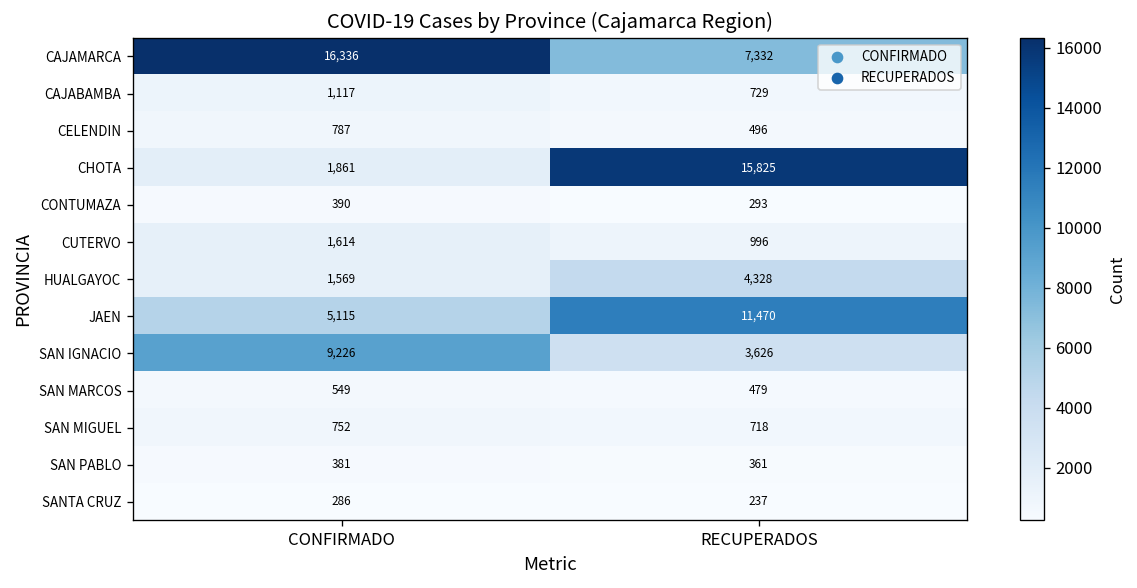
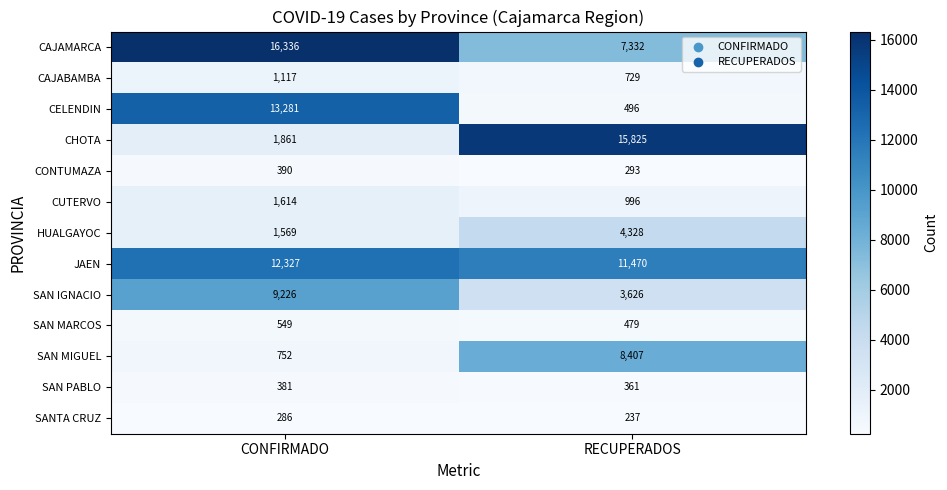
  {
    "CAJAMARCA": {
      "CONFIRMADO": "16,336",
      "RECUPERADOS": "7,332"
    },
    "CAJABAMBA": {
      "CONFIRMADO": "1,117",
      "RECUPERADOS": "729"
    },
    "CELENDIN": {
-     "CONFIRMADO": "787",
+     "CONFIRMADO": "13,281",
      "RECUPERADOS": "496"
    },
    "CHOTA": {
      "CONFIRMADO": "1,861",
      "RECUPERADOS": "15,825"
    },
    "CONTUMAZA": {
      "CONFIRMADO": "390",
      "RECUPERADOS": "293"
    },
    "CUTERVO": {
      "CONFIRMADO": "1,614",
      "RECUPERADOS": "996"
    },
    "HUALGAYOC": {
      "CONFIRMADO": "1,569",
      "RECUPERADOS": "4,328"
    },
    "JAEN": {
-     "CONFIRMADO": "5,115",
+     "CONFIRMADO": "12,327",
      "RECUPERADOS": "11,470"
    },
    "SAN IGNACIO": {
      "CONFIRMADO": "9,226",
      "RECUPERADOS": "3,626"
    },
    "SAN MARCOS": {
      "CONFIRMADO": "549",
      "RECUPERADOS": "479"
    },
    "SAN MIGUEL": {
      "CONFIRMADO": "752",
-     "RECUPERADOS": "718"
+     "RECUPERADOS": "8,407"
    },
    "SAN PABLO": {
      "CONFIRMADO": "381",
      "RECUPERADOS": "361"
    },
    "SANTA CRUZ": {
      "CONFIRMADO": "286",
      "RECUPERADOS": "237"
    }
  }
